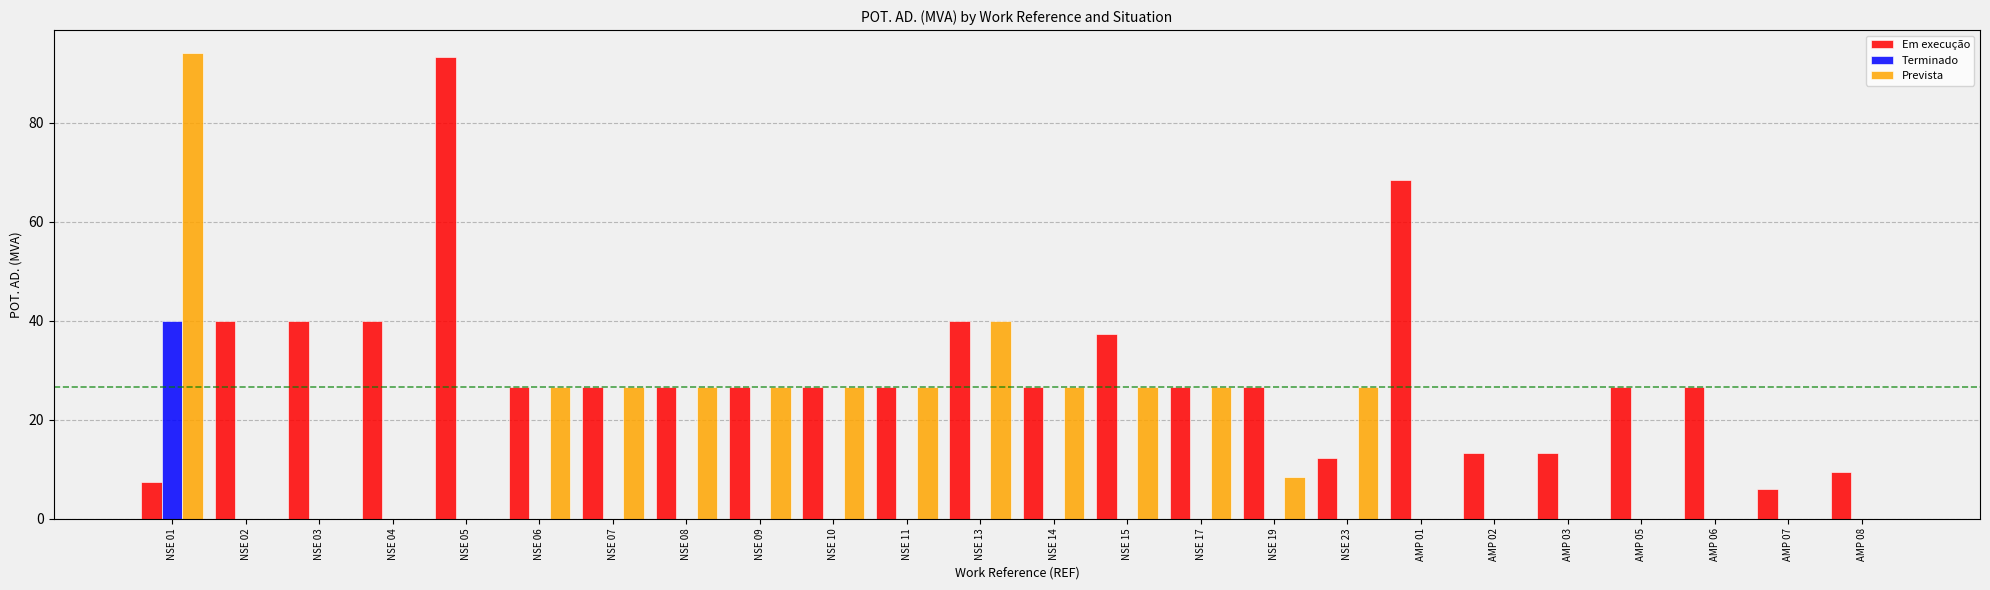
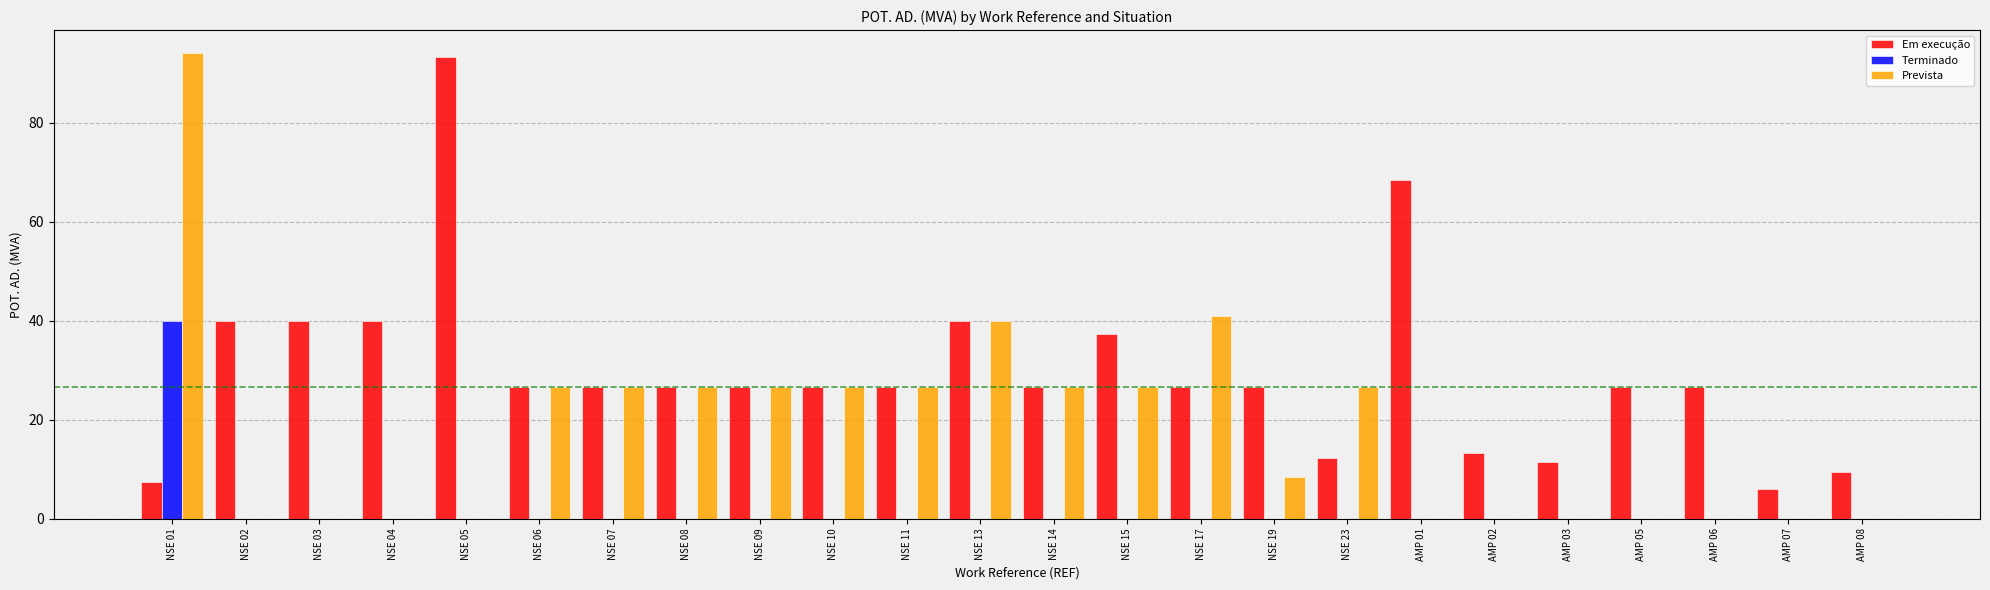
  {
    "Em execução": {
      "NSE 01": 7,
      "NSE 02": 40,
      "NSE 03": 40,
      "NSE 04": 40,
      "NSE 05": 93,
      "NSE 06": 27,
      "NSE 07": 27,
      "NSE 08": 27,
      "NSE 09": 27,
      "NSE 10": 27,
      "NSE 11": 27,
      "NSE 13": 40,
      "NSE 14": 27,
      "NSE 15": 37,
      "NSE 17": 27,
      "NSE 19": 27,
      "NSE 23": 12,
      "AMP 01": 68,
      "AMP 02": 13,
-     "AMP 03": 13,
+     "AMP 03": 11,
      "AMP 05": 27,
      "AMP 06": 27,
      "AMP 07": 6,
      "AMP 08": 9
    },
    "Terminado": {
      "NSE 01": 40,
      "NSE 02": 0,
      "NSE 03": 0,
      "NSE 04": 0,
      "NSE 05": 0,
      "NSE 06": 0,
      "NSE 07": 0,
      "NSE 08": 0,
      "NSE 09": 0,
      "NSE 10": 0,
      "NSE 11": 0,
      "NSE 13": 0,
      "NSE 14": 0,
      "NSE 15": 0,
      "NSE 17": 0,
      "NSE 19": 0,
      "NSE 23": 0,
      "AMP 01": 0,
      "AMP 02": 0,
      "AMP 03": 0,
      "AMP 05": 0,
      "AMP 06": 0,
      "AMP 07": 0,
      "AMP 08": 0
    },
    "Prevista": {
      "NSE 01": 94,
      "NSE 02": 0,
      "NSE 03": 0,
      "NSE 04": 0,
      "NSE 05": 0,
      "NSE 06": 27,
      "NSE 07": 27,
      "NSE 08": 27,
      "NSE 09": 27,
      "NSE 10": 27,
      "NSE 11": 27,
      "NSE 13": 40,
      "NSE 14": 27,
      "NSE 15": 27,
-     "NSE 17": 27,
+     "NSE 17": 41,
      "NSE 19": 8,
      "NSE 23": 27,
      "AMP 01": 0,
      "AMP 02": 0,
      "AMP 03": 0,
      "AMP 05": 0,
      "AMP 06": 0,
      "AMP 07": 0,
      "AMP 08": 0
    }
  }
